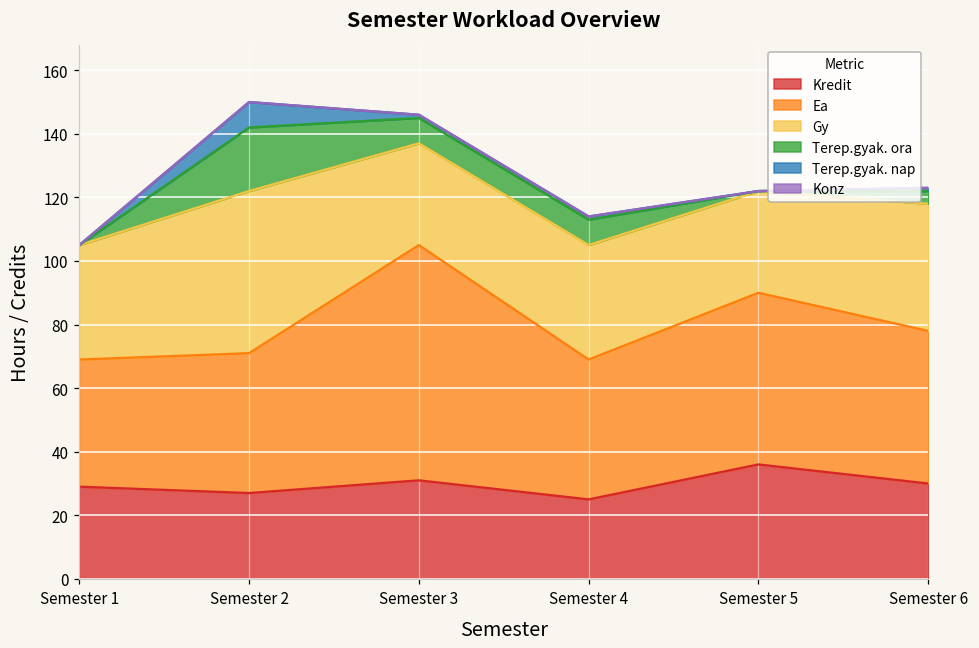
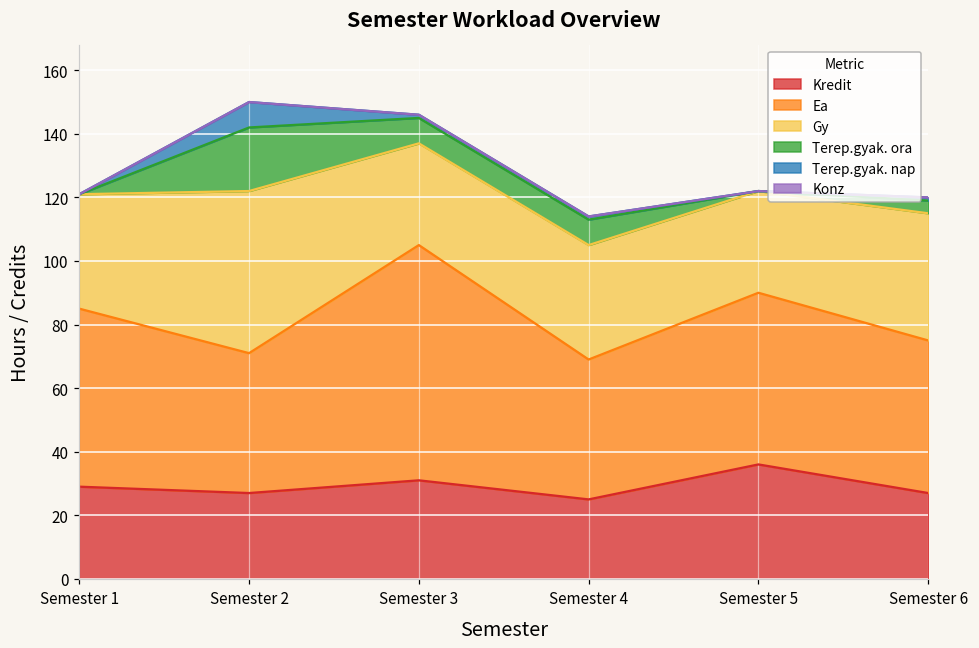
  {
    "Kredit": {
      "Semester 1": 29,
      "Semester 2": 27,
      "Semester 3": 31,
      "Semester 4": 25,
      "Semester 5": 36,
-     "Semester 6": 30
+     "Semester 6": 27
    },
    "Ea": {
-     "Semester 1": 40,
+     "Semester 1": 56,
      "Semester 2": 44,
      "Semester 3": 74,
      "Semester 4": 44,
      "Semester 5": 54,
      "Semester 6": 48
    },
    "Gy": {
      "Semester 2": 51,
      "Semester 3": 32,
      "Semester 4": 36,
      "Semester 6": 40
    },
    "Terep.gyak. ora": {
      "Semester 2": 20,
      "Semester 3": 8,
      "Semester 4": 8,
      "Semester 6": 4
    }
  }
